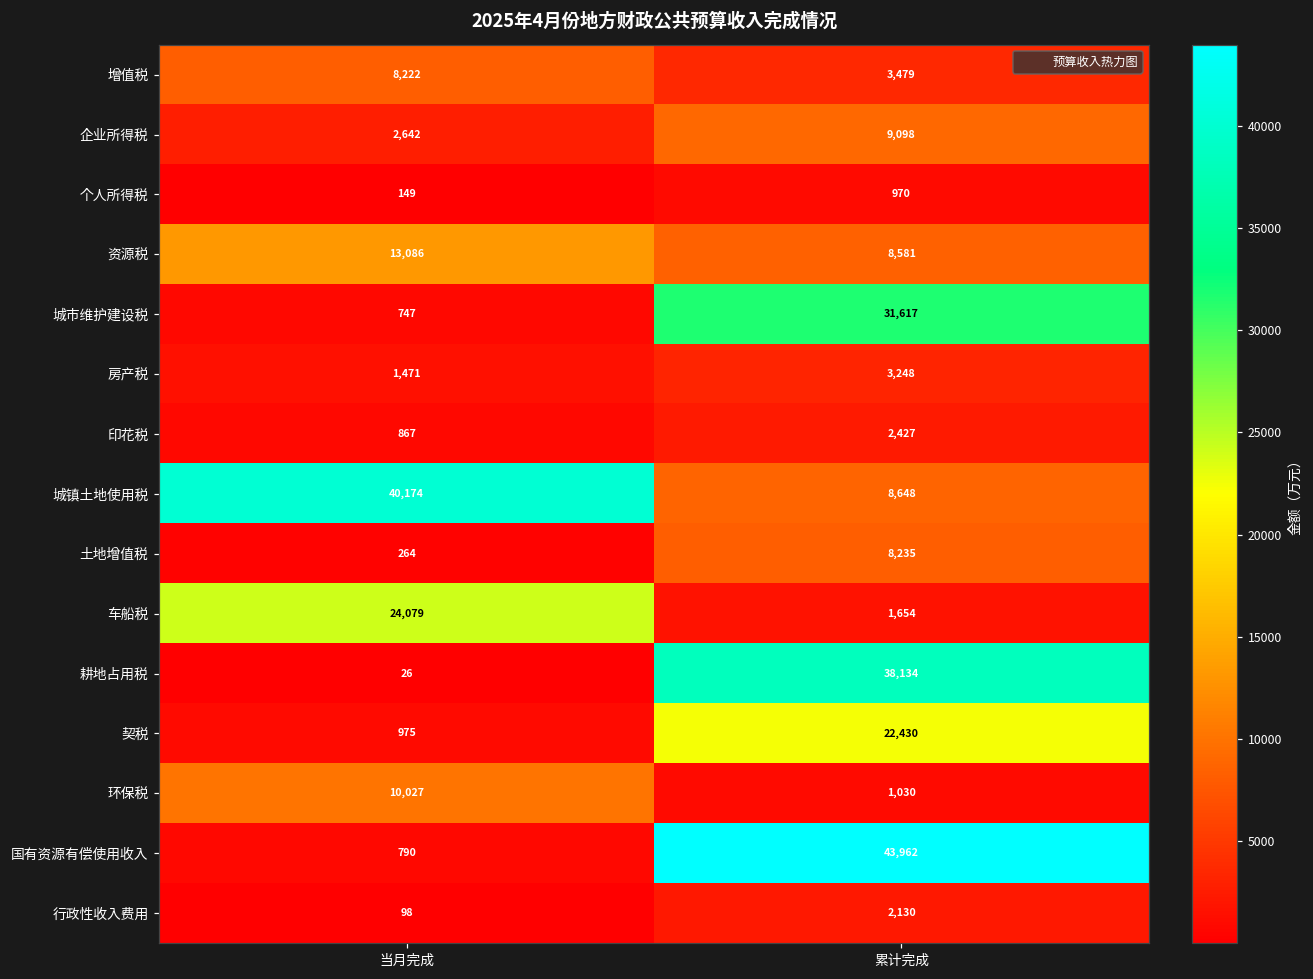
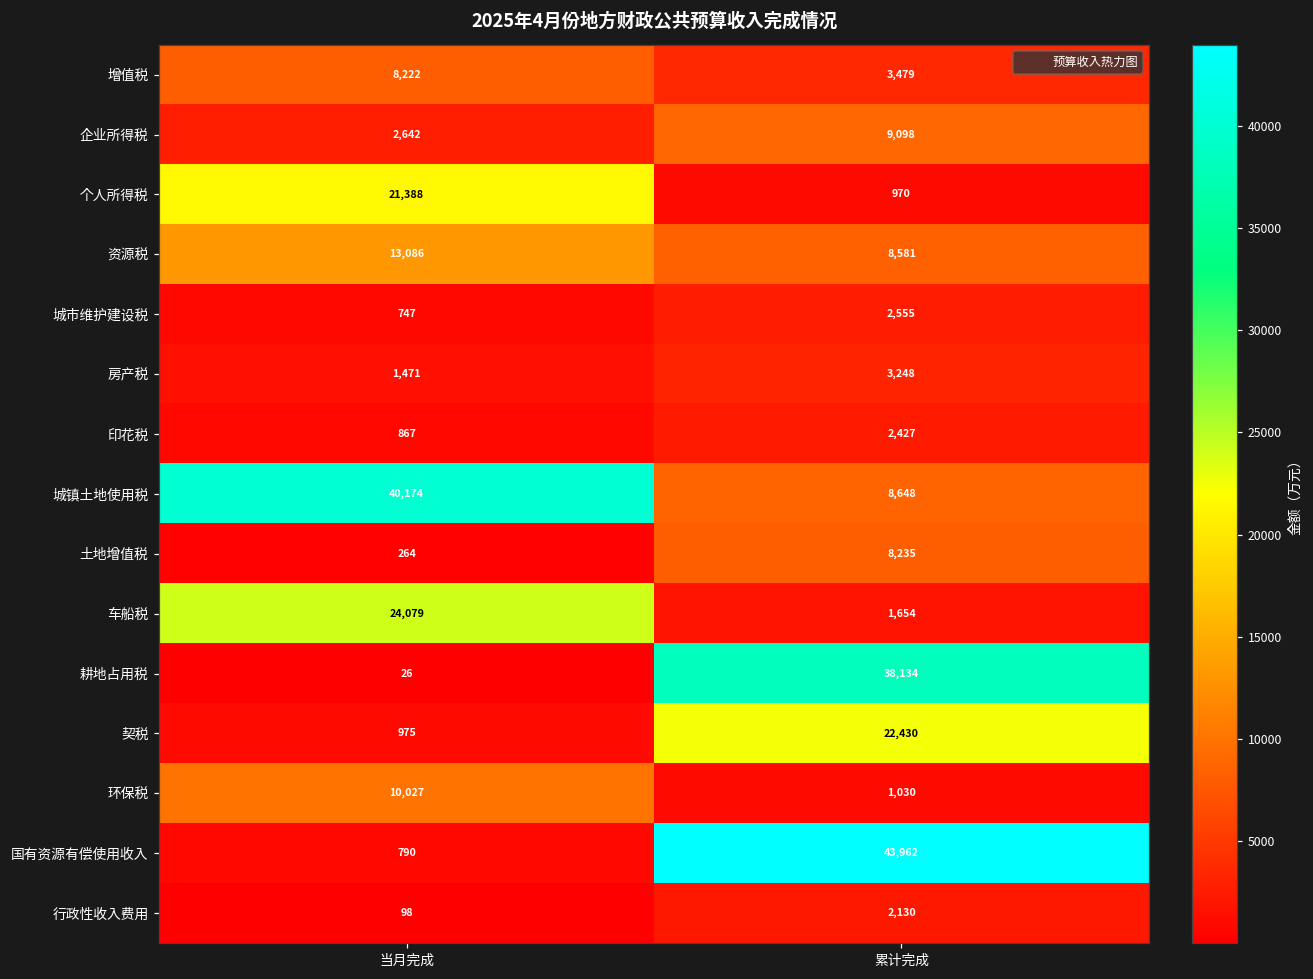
  {
    "增值税": {
      "当月完成": "8,222",
      "累计完成": "3,479"
    },
    "企业所得税": {
      "当月完成": "2,642",
      "累计完成": "9,098"
    },
    "个人所得税": {
-     "当月完成": "149",
+     "当月完成": "21,388",
      "累计完成": "970"
    },
    "资源税": {
      "当月完成": "13,086",
      "累计完成": "8,581"
    },
    "城市维护建设税": {
      "当月完成": "747",
-     "累计完成": "31,617"
+     "累计完成": "2,555"
    },
    "房产税": {
      "当月完成": "1,471",
      "累计完成": "3,248"
    },
    "印花税": {
      "当月完成": "867",
      "累计完成": "2,427"
    },
    "城镇土地使用税": {
      "当月完成": "40,174",
      "累计完成": "8,648"
    },
    "土地增值税": {
      "当月完成": "264",
      "累计完成": "8,235"
    },
    "车船税": {
      "当月完成": "24,079",
      "累计完成": "1,654"
    },
    "耕地占用税": {
      "当月完成": "26",
      "累计完成": "38,134"
    },
    "契税": {
      "当月完成": "975",
      "累计完成": "22,430"
    },
    "环保税": {
      "当月完成": "10,027",
      "累计完成": "1,030"
    },
    "国有资源有偿使用收入": {
      "当月完成": "790",
      "累计完成": "43,962"
    },
    "行政性收入费用": {
      "当月完成": "98",
      "累计完成": "2,130"
    }
  }
